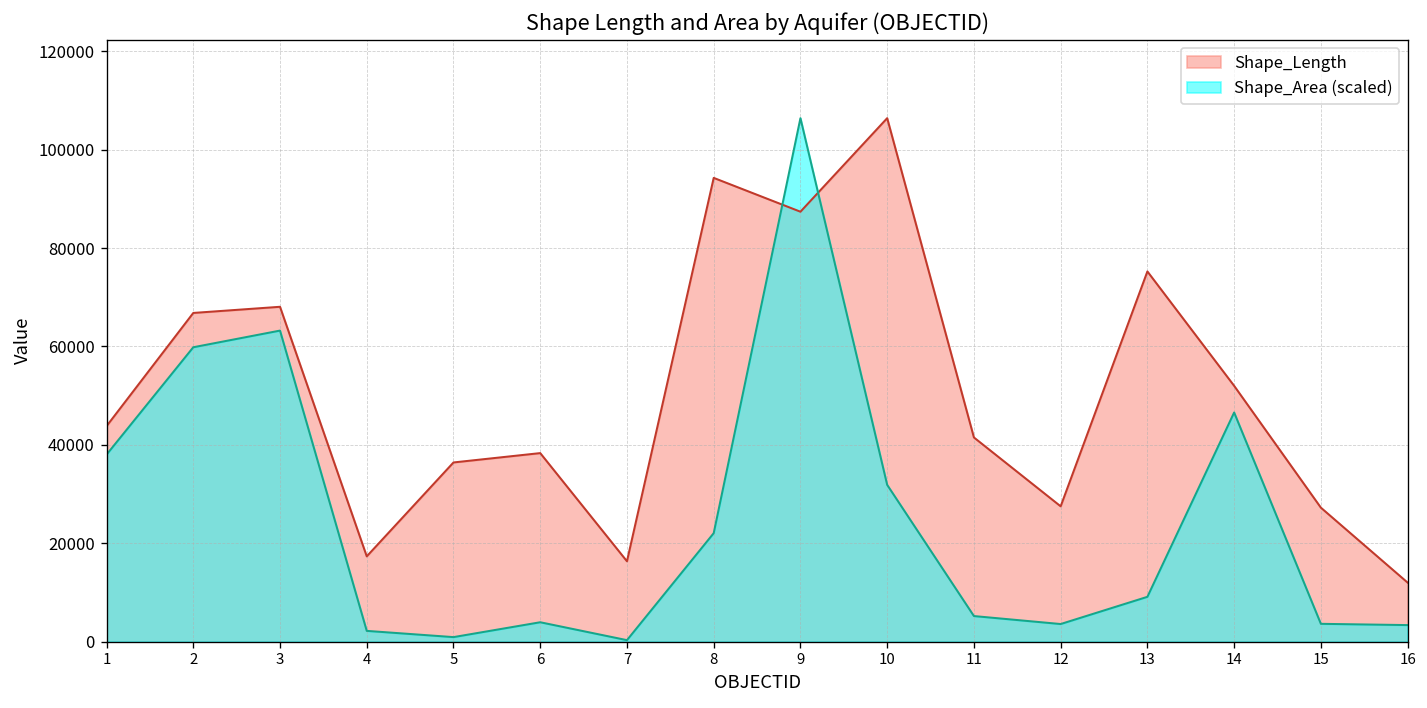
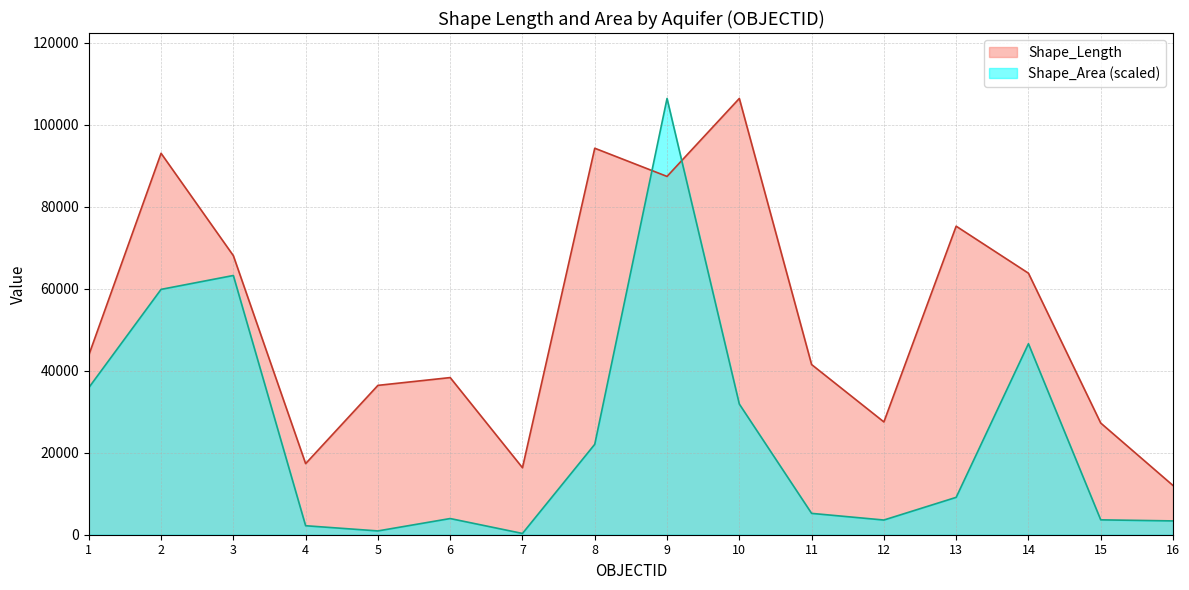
  {
    "Shape_Length": {
      "1": 44000,
-     "2": 67000,
+     "2": 93000,
      "3": 68000,
      "4": 17000,
      "5": 36000,
      "6": 38000,
      "7": 16000,
      "8": 94000,
      "9": 87000,
      "10": 106000,
      "11": 42000,
      "12": 28000,
      "13": 75000,
-     "14": 52000,
+     "14": 64000,
      "15": 27000,
      "16": 12000
    },
    "Shape_Area (scaled)": {
-     "1": 38000,
+     "1": 36000,
      "2": 60000,
      "3": 63000,
      "4": 2000,
      "5": 1000,
      "6": 4000,
      "7": 0,
      "8": 22000,
      "9": 106000,
      "10": 32000,
      "11": 5000,
      "12": 4000,
      "13": 9000,
      "14": 47000,
      "15": 4000,
      "16": 3000
    }
  }
